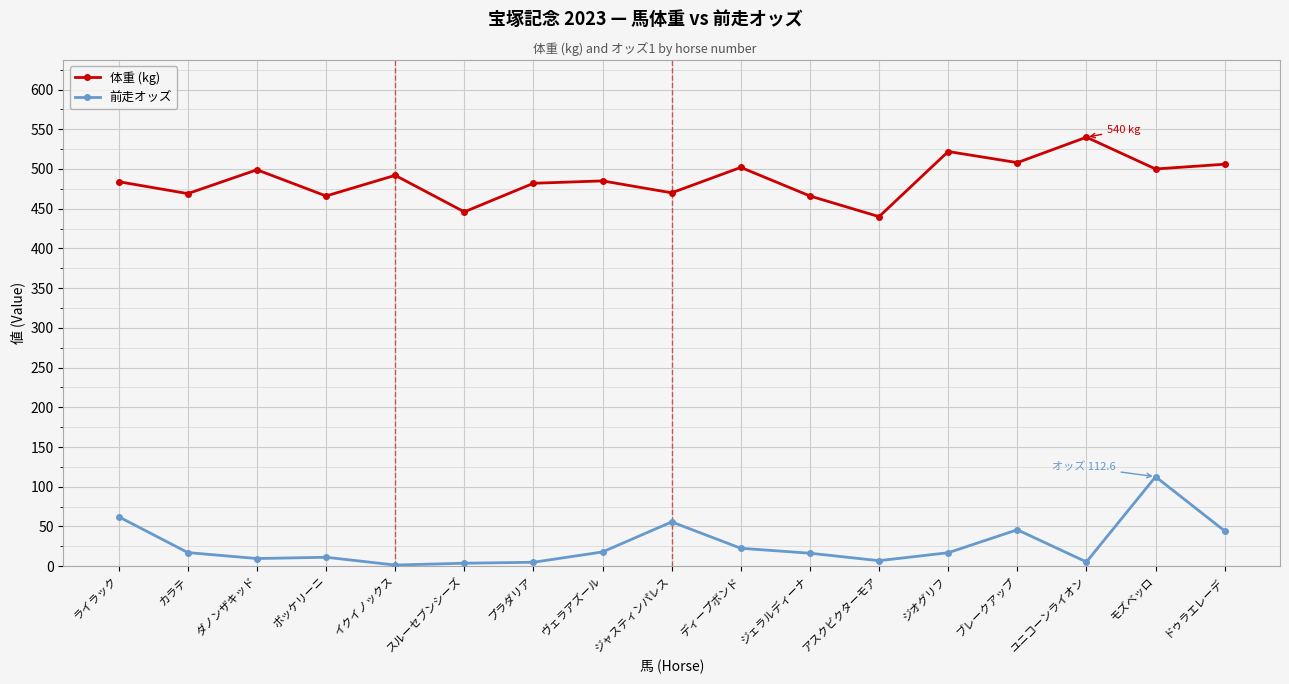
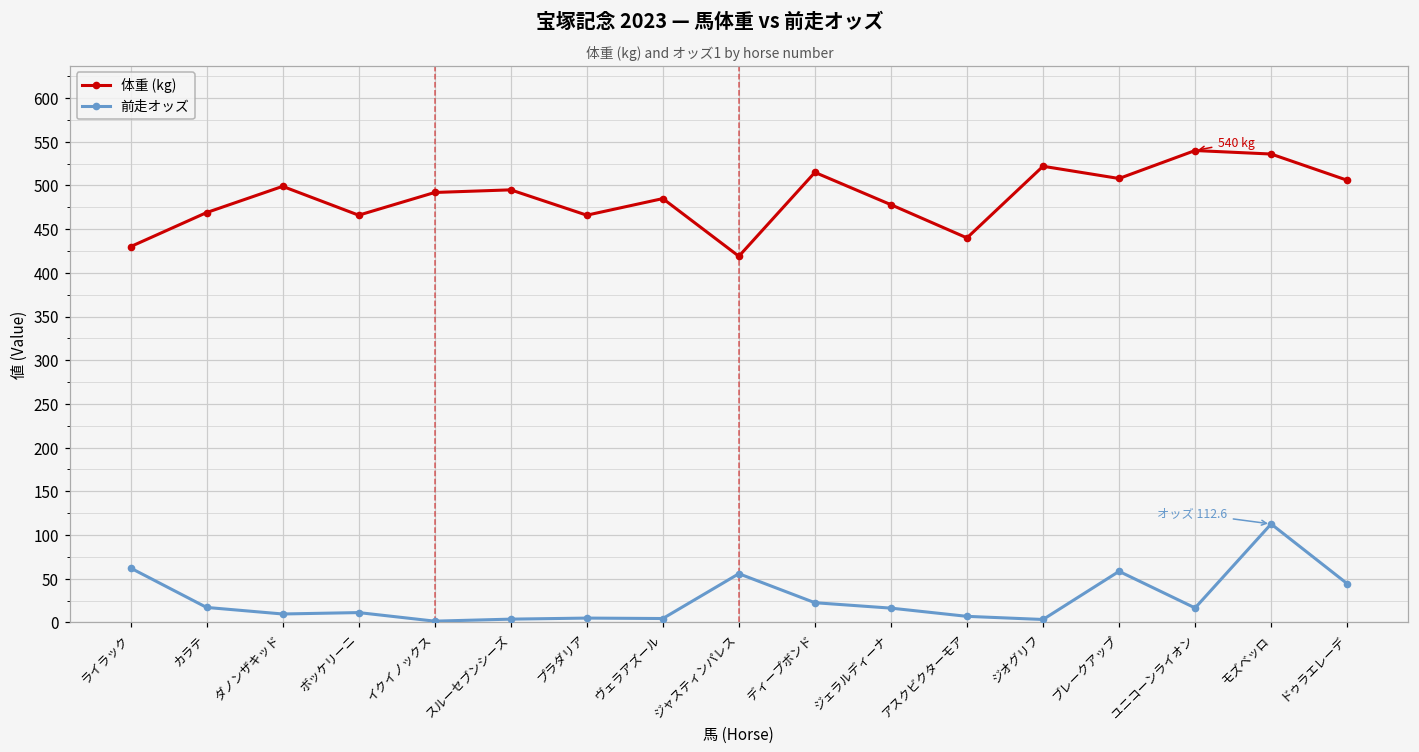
  {
    "体重 (kg)": {
-     "ライラック": 480,
+     "ライラック": 430,
      "カラテ": 470,
      "ダノンザキッド": 500,
      "ボッケリーニ": 470,
      "イクイノックス": 490,
-     "スルーセブンシーズ": 450,
-     "プラダリア": 480,
+     "スルーセブンシーズ": 500,
+     "プラダリア": 470,
      "ヴェラアズール": 490,
-     "ジャスティンパレス": 470,
-     "ディープボンド": 500,
-     "ジェラルディーナ": 470,
+     "ジャスティンパレス": 420,
+     "ディープボンド": 520,
+     "ジェラルディーナ": 480,
      "アスクビクターモア": 440,
      "ジオグリフ": 520,
      "ブレークアップ": 510,
-     "モズベッロ": 500,
+     "モズベッロ": 540,
      "ドゥラエレーデ": 510
    },
    "前走オッズ": {
      "ライラック": 60,
      "カラテ": 20,
      "ダノンザキッド": 10,
      "ボッケリーニ": 10,
      "イクイノックス": 0,
      "スルーセブンシーズ": 0,
      "プラダリア": 0,
-     "ヴェラアズール": 20,
+     "ヴェラアズール": 0,
      "ジャスティンパレス": 60,
      "ディープボンド": 20,
      "ジェラルディーナ": 20,
      "アスクビクターモア": 10,
-     "ジオグリフ": 20,
-     "ブレークアップ": 50,
-     "ユニコーンライオン": 10,
+     "ジオグリフ": 0,
+     "ブレークアップ": 60,
+     "ユニコーンライオン": 20,
      "ドゥラエレーデ": 40
    }
  }
